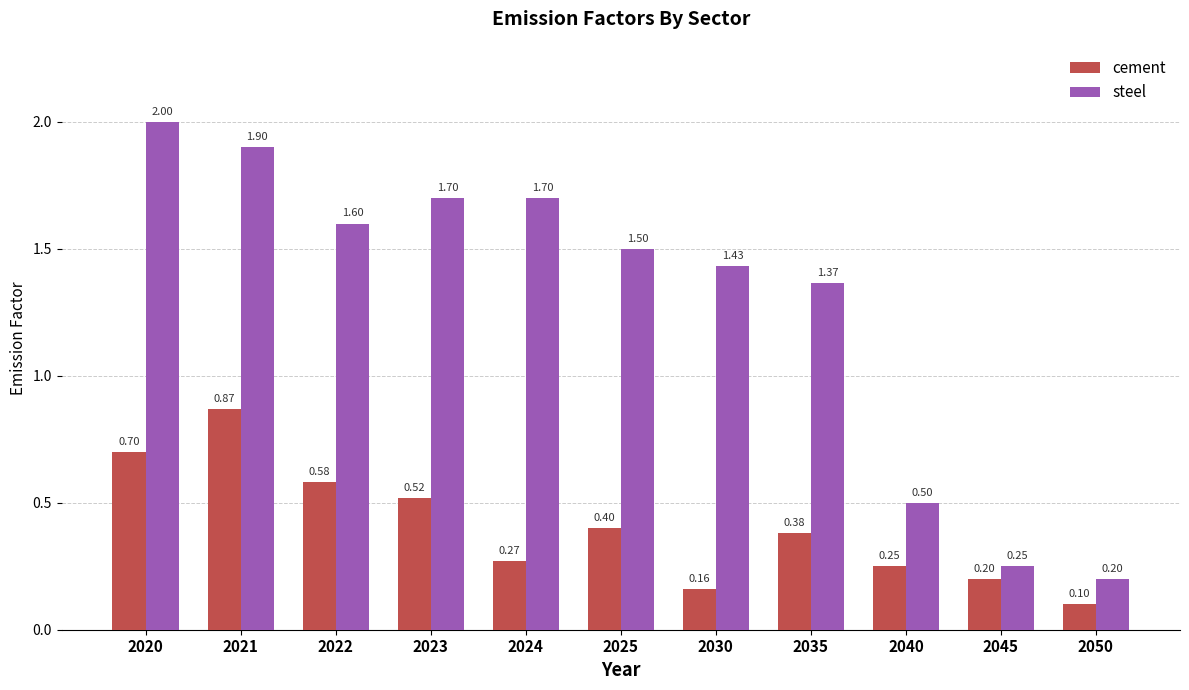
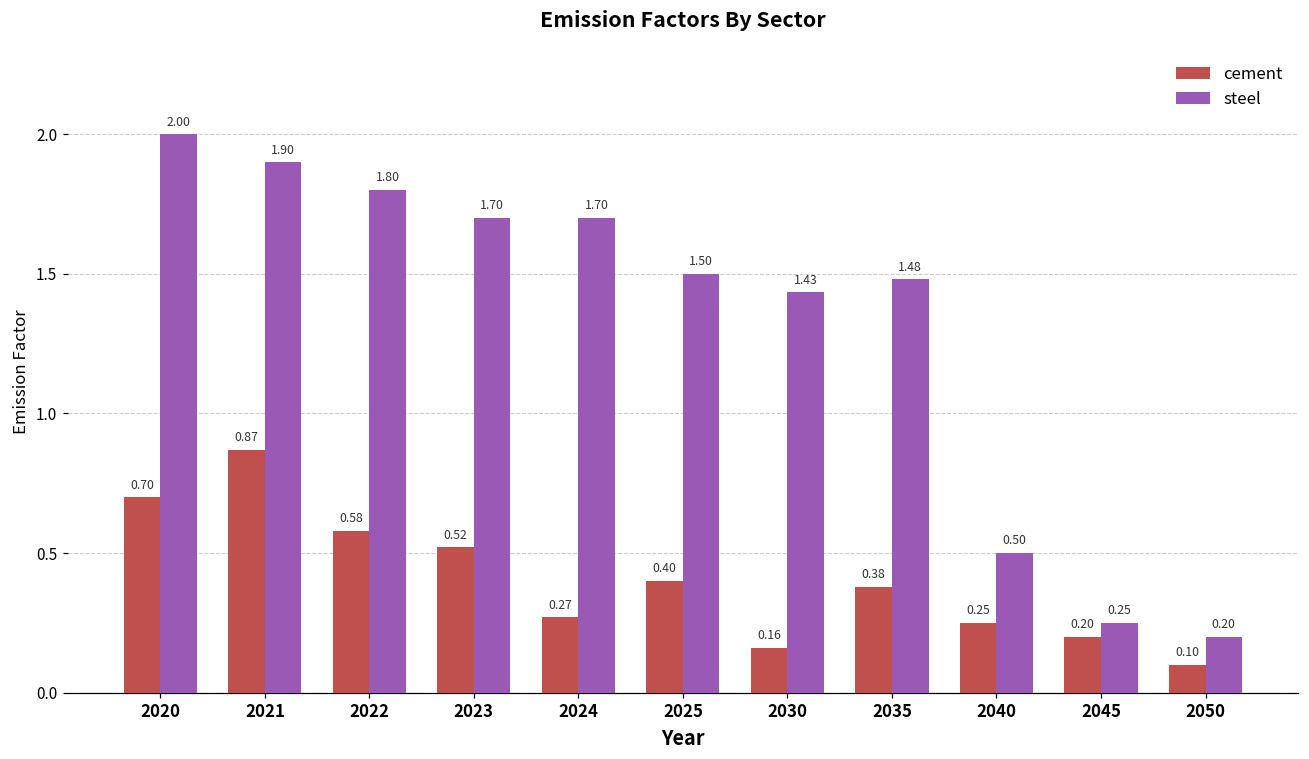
  {
    "cement": {
      "2020": 0.70,
      "2021": 0.87,
      "2022": 0.58,
      "2023": 0.52,
      "2024": 0.27,
      "2025": 0.40,
      "2030": 0.16,
      "2035": 0.38,
      "2040": 0.25,
      "2045": 0.20,
      "2050": 0.10
    },
    "steel": {
      "2020": 2.00,
      "2021": 1.90,
-     "2022": 1.60,
+     "2022": 1.80,
      "2023": 1.70,
      "2024": 1.70,
      "2025": 1.50,
      "2030": 1.43,
-     "2035": 1.37,
+     "2035": 1.48,
      "2040": 0.50,
      "2045": 0.25,
      "2050": 0.20
    }
  }
